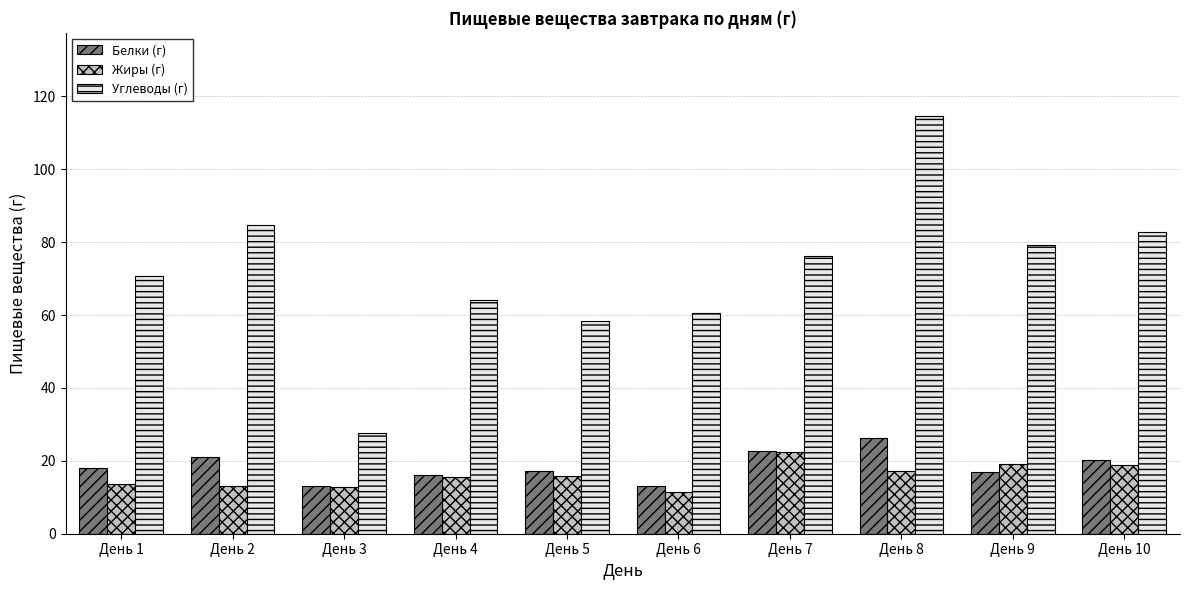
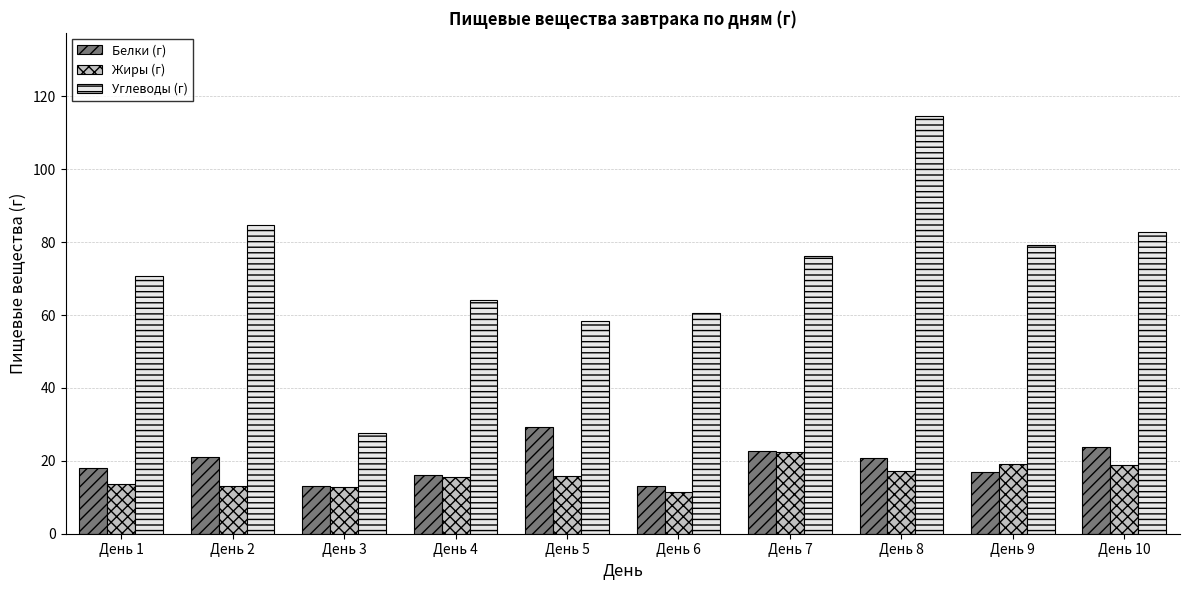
  {
    "Белки (г)": {
      "День 1": 18,
      "День 2": 21,
      "День 3": 13,
      "День 4": 16,
-     "День 5": 17,
+     "День 5": 29,
      "День 6": 13,
      "День 7": 23,
-     "День 8": 26,
+     "День 8": 21,
      "День 9": 17,
-     "День 10": 20
+     "День 10": 24
    },
    "Жиры (г)": {
      "День 1": 14,
      "День 2": 13,
      "День 3": 13,
      "День 4": 16,
      "День 5": 16,
      "День 6": 11,
      "День 7": 22,
      "День 8": 17,
      "День 9": 19,
      "День 10": 19
    },
    "Углеводы (г)": {
      "День 1": 71,
      "День 2": 85,
      "День 3": 28,
      "День 4": 64,
      "День 5": 58,
      "День 6": 61,
      "День 7": 76,
      "День 8": 115,
      "День 9": 79,
      "День 10": 83
    }
  }
